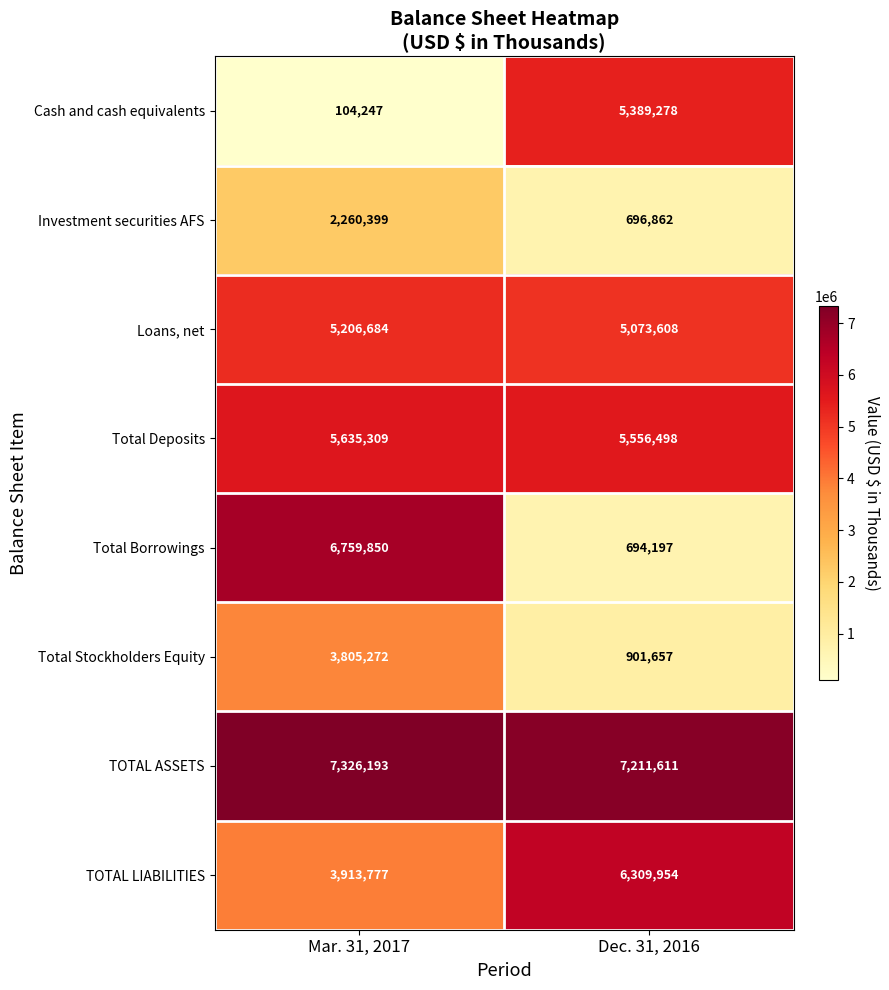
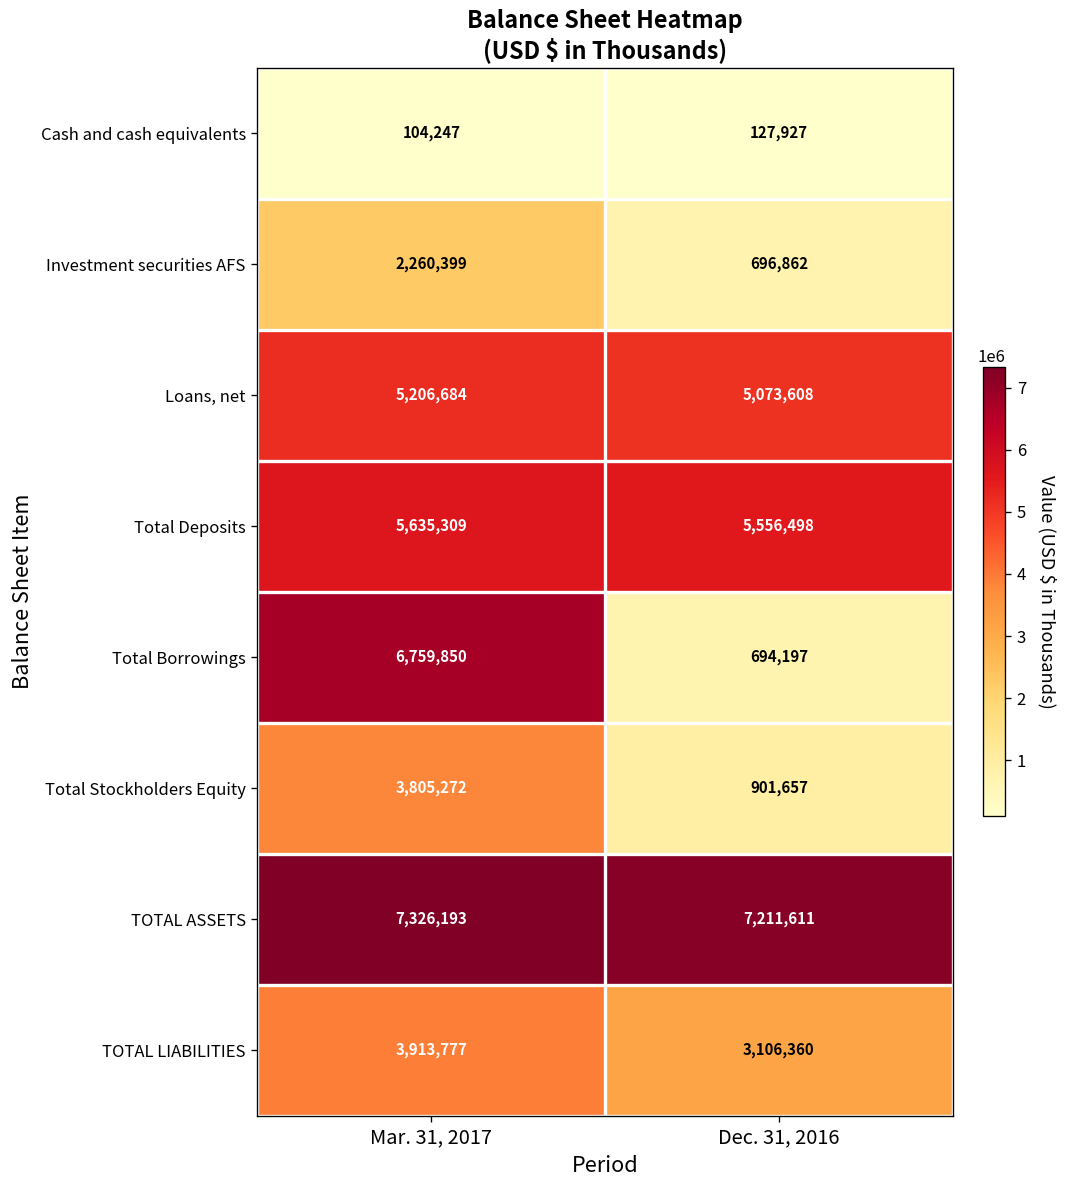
  {
    "Cash and cash equivalents": {
      "Mar. 31, 2017": "104,247",
-     "Dec. 31, 2016": "5,389,278"
+     "Dec. 31, 2016": "127,927"
    },
    "Investment securities AFS": {
      "Mar. 31, 2017": "2,260,399",
      "Dec. 31, 2016": "696,862"
    },
    "Loans, net": {
      "Mar. 31, 2017": "5,206,684",
      "Dec. 31, 2016": "5,073,608"
    },
    "Total Deposits": {
      "Mar. 31, 2017": "5,635,309",
      "Dec. 31, 2016": "5,556,498"
    },
    "Total Borrowings": {
      "Mar. 31, 2017": "6,759,850",
      "Dec. 31, 2016": "694,197"
    },
    "Total Stockholders Equity": {
      "Mar. 31, 2017": "3,805,272",
      "Dec. 31, 2016": "901,657"
    },
    "TOTAL ASSETS": {
      "Mar. 31, 2017": "7,326,193",
      "Dec. 31, 2016": "7,211,611"
    },
    "TOTAL LIABILITIES": {
      "Mar. 31, 2017": "3,913,777",
-     "Dec. 31, 2016": "6,309,954"
+     "Dec. 31, 2016": "3,106,360"
    }
  }
